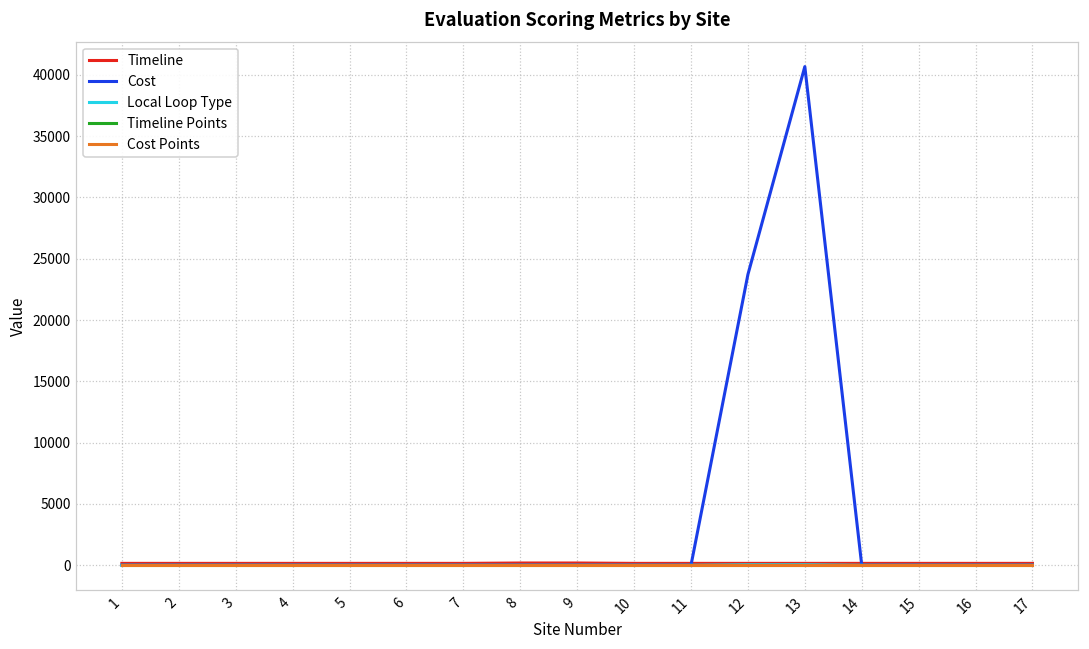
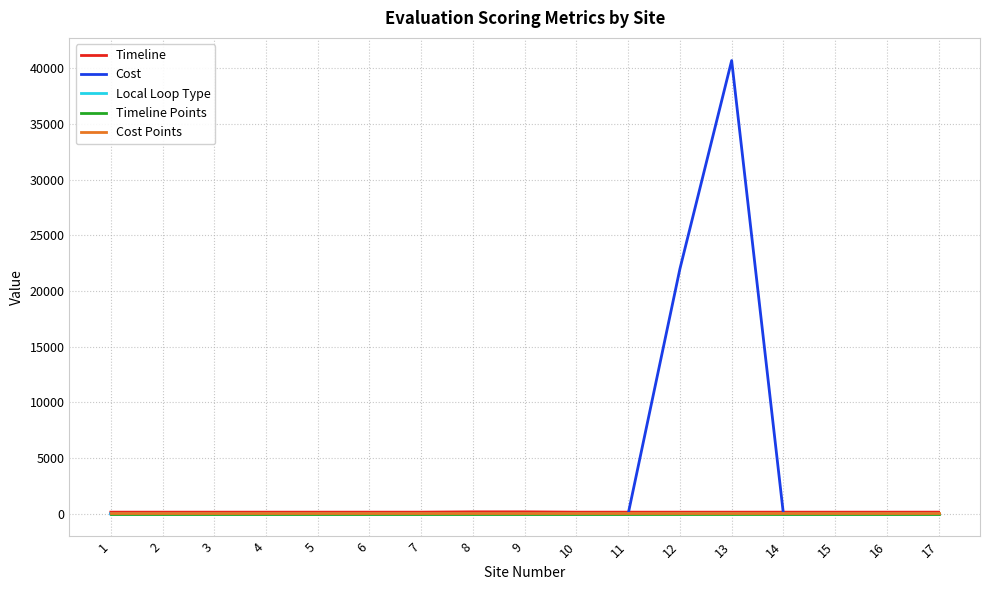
  {
    "Cost": {
-     "12": 23700,
+     "12": 22000,
      "13": 40700
    }
  }
